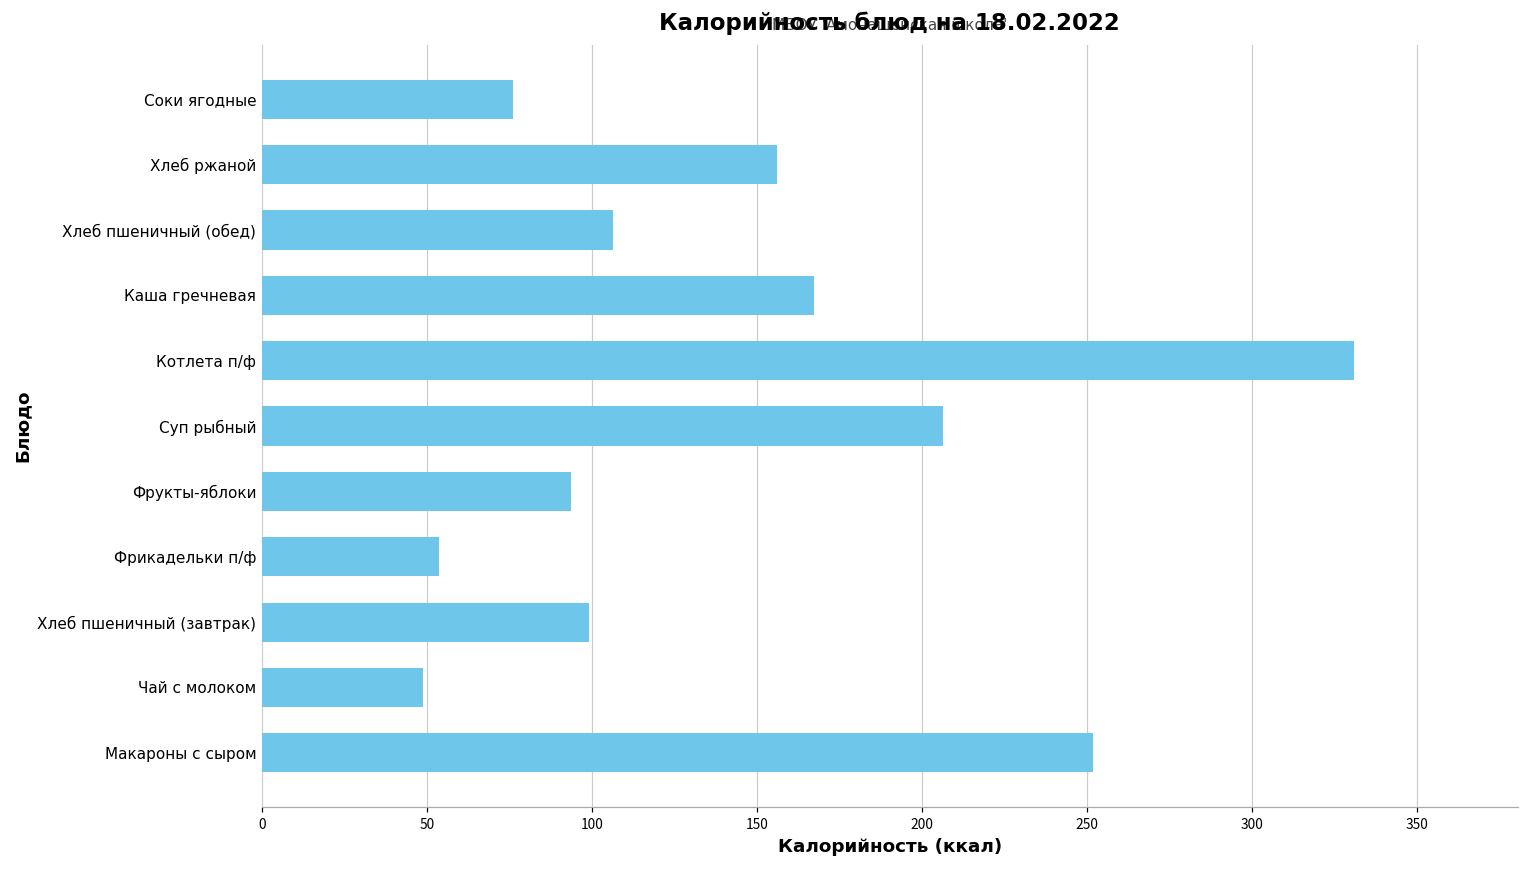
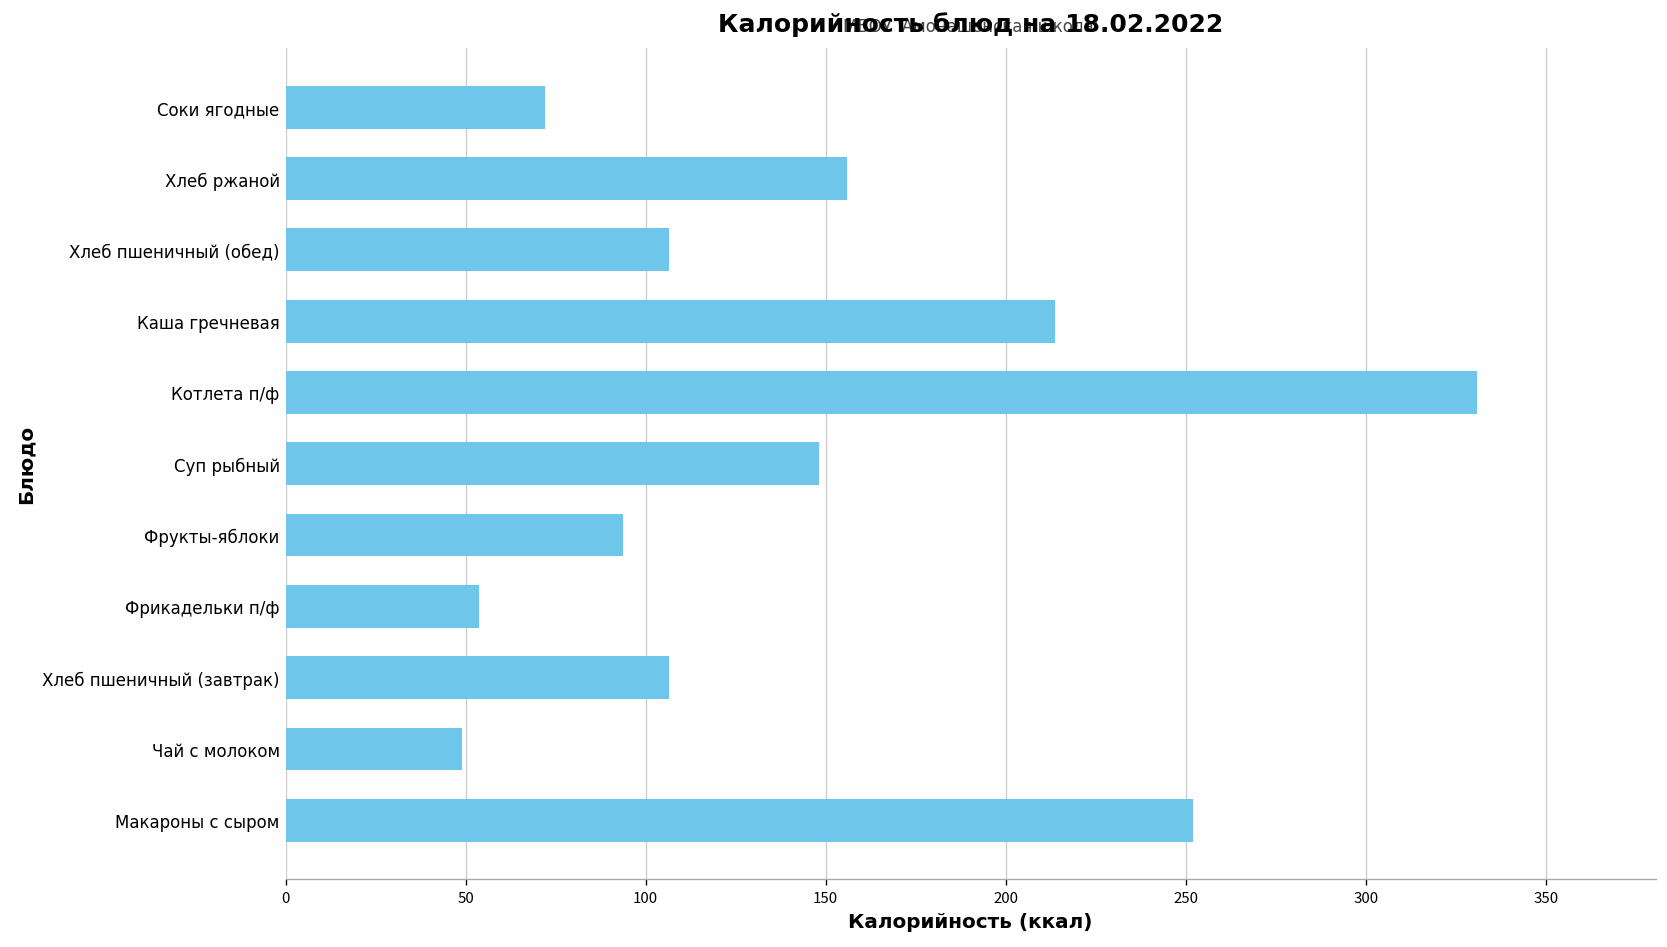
  {
-   "Соки ягодные": 76,
+   "Соки ягодные": 72,
    "Хлеб ржаной": 156,
    "Хлеб пшеничный (обед)": 107,
-   "Каша гречневая": 167,
+   "Каша гречневая": 214,
    "Котлета п/ф": 331,
-   "Суп рыбный": 206,
+   "Суп рыбный": 148,
    "Фрукты-яблоки": 94,
    "Фрикадельки п/ф": 54,
-   "Хлеб пшеничный (завтрак)": 99,
+   "Хлеб пшеничный (завтрак)": 107,
    "Чай с молоком": 49,
    "Макароны с сыром": 252
  }
